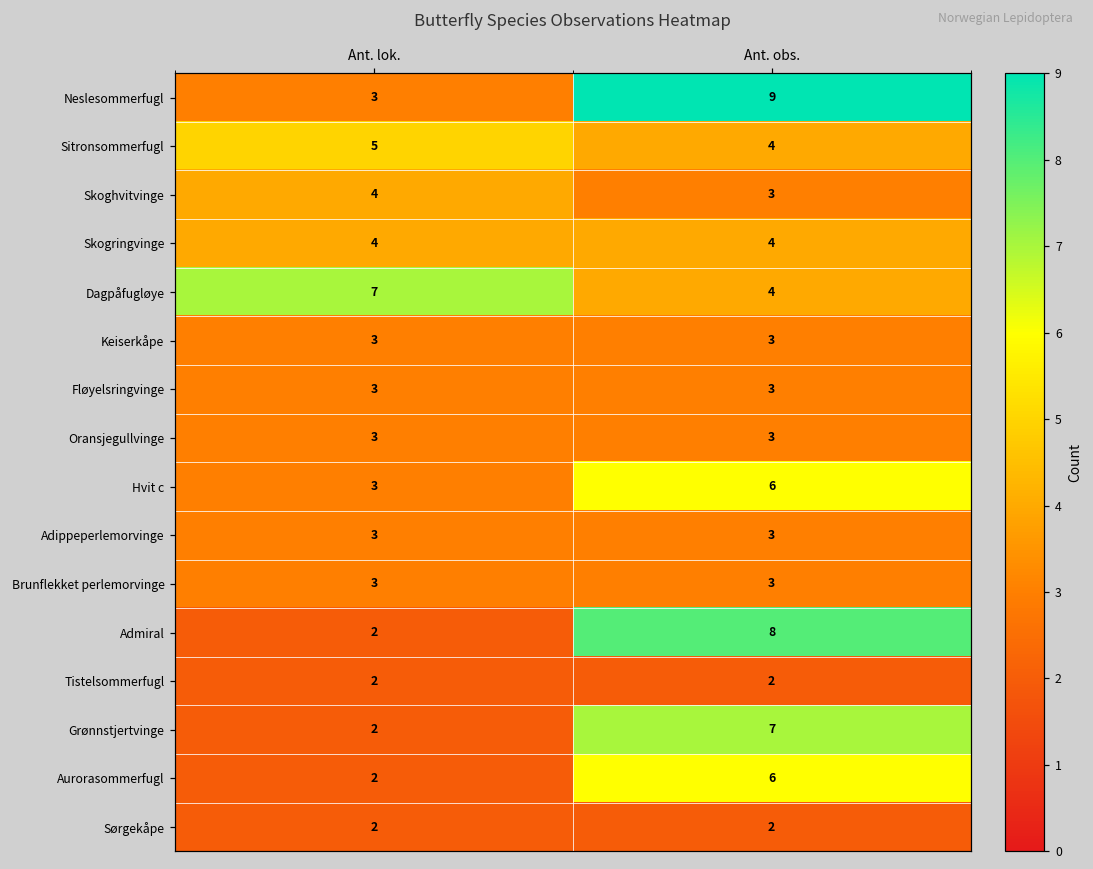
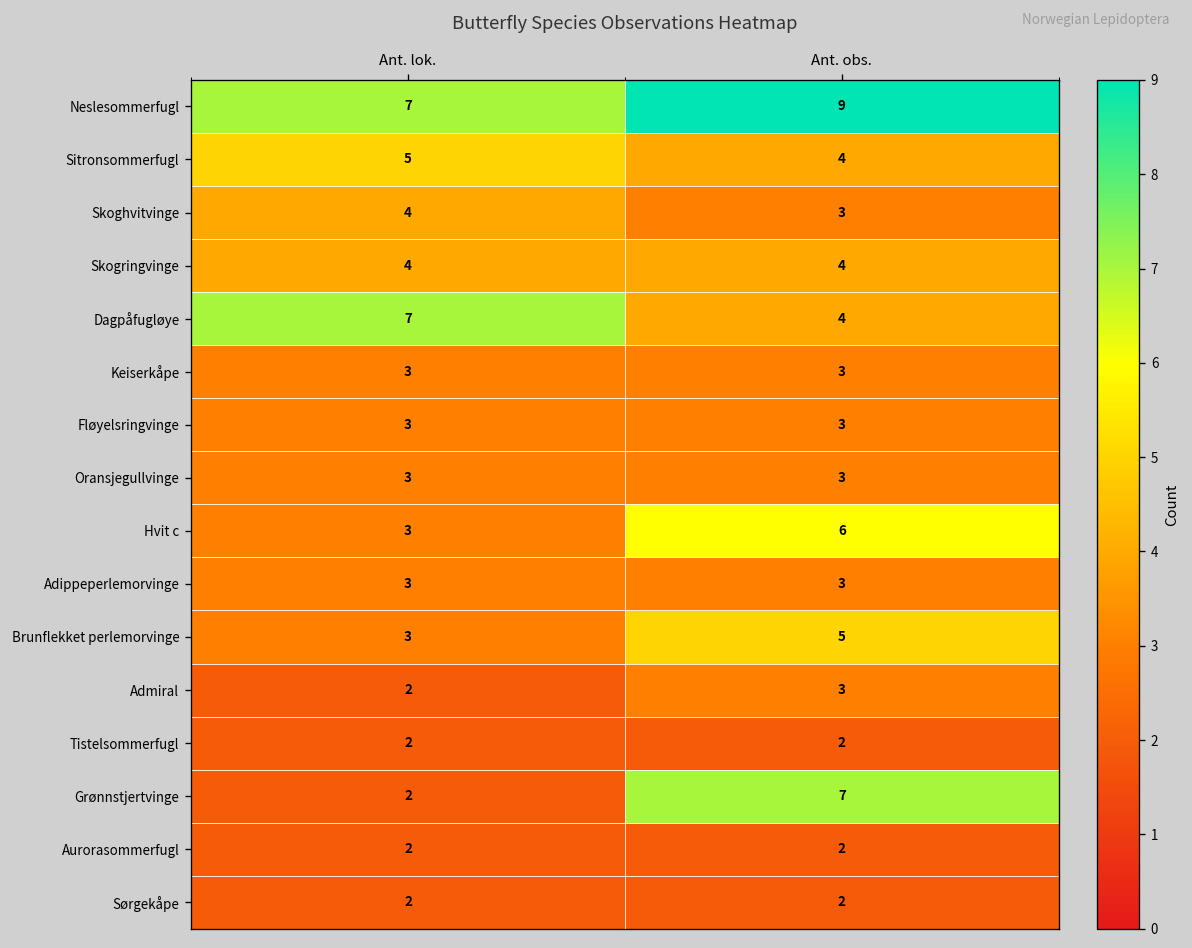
  {
    "Neslesommerfugl": {
-     "Ant. lok.": 3,
+     "Ant. lok.": 7,
      "Ant. obs.": 9
    },
    "Sitronsommerfugl": {
      "Ant. lok.": 5,
      "Ant. obs.": 4
    },
    "Skoghvitvinge": {
      "Ant. lok.": 4,
      "Ant. obs.": 3
    },
    "Skogringvinge": {
      "Ant. lok.": 4,
      "Ant. obs.": 4
    },
    "Dagpåfugløye": {
      "Ant. lok.": 7,
      "Ant. obs.": 4
    },
    "Keiserkåpe": {
      "Ant. lok.": 3,
      "Ant. obs.": 3
    },
    "Fløyelsringvinge": {
      "Ant. lok.": 3,
      "Ant. obs.": 3
    },
    "Oransjegullvinge": {
      "Ant. lok.": 3,
      "Ant. obs.": 3
    },
    "Hvit c": {
      "Ant. lok.": 3,
      "Ant. obs.": 6
    },
    "Adippeperlemorvinge": {
      "Ant. lok.": 3,
      "Ant. obs.": 3
    },
    "Brunflekket perlemorvinge": {
      "Ant. lok.": 3,
-     "Ant. obs.": 3
+     "Ant. obs.": 5
    },
    "Admiral": {
      "Ant. lok.": 2,
-     "Ant. obs.": 8
+     "Ant. obs.": 3
    },
    "Tistelsommerfugl": {
      "Ant. lok.": 2,
      "Ant. obs.": 2
    },
    "Grønnstjertvinge": {
      "Ant. lok.": 2,
      "Ant. obs.": 7
    },
    "Aurorasommerfugl": {
      "Ant. lok.": 2,
-     "Ant. obs.": 6
+     "Ant. obs.": 2
    },
    "Sørgekåpe": {
      "Ant. lok.": 2,
      "Ant. obs.": 2
    }
  }
